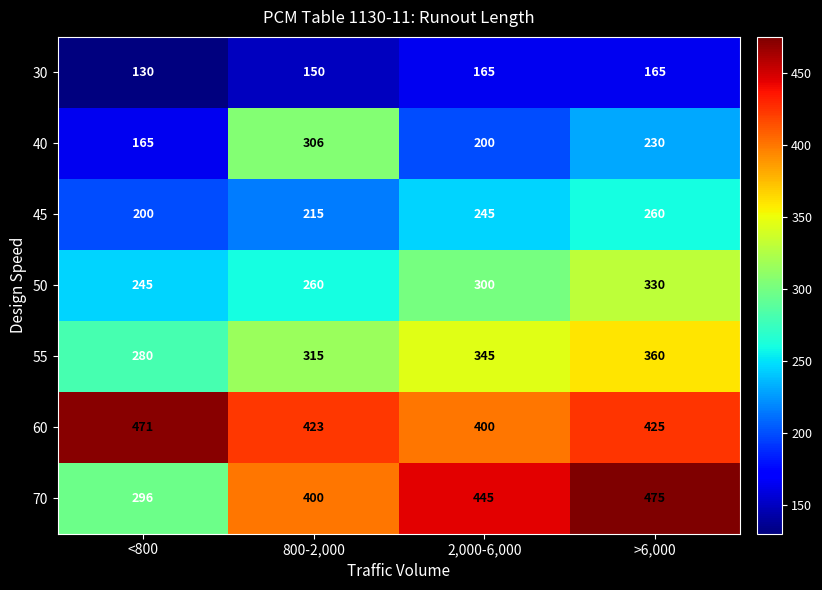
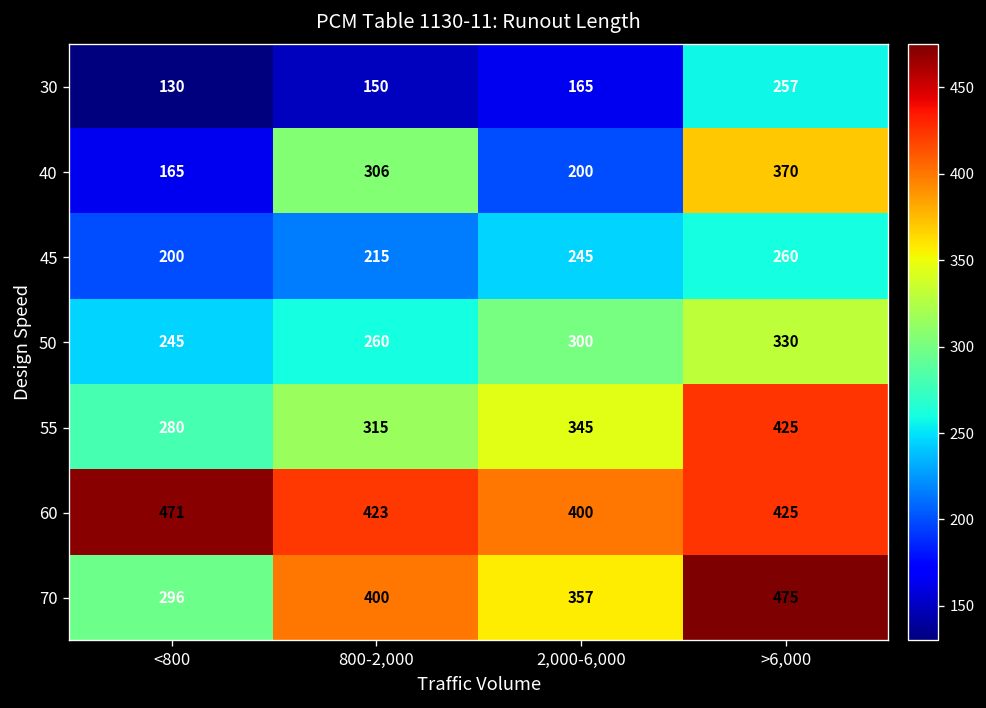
  {
    "30": {
      "<800": 130,
      "800-2,000": 150,
      "2,000-6,000": 165,
-     ">6,000": 165
+     ">6,000": 257
    },
    "40": {
      "<800": 165,
      "800-2,000": 306,
      "2,000-6,000": 200,
-     ">6,000": 230
+     ">6,000": 370
    },
    "45": {
      "<800": 200,
      "800-2,000": 215,
      "2,000-6,000": 245,
      ">6,000": 260
    },
    "50": {
      "<800": 245,
      "800-2,000": 260,
      "2,000-6,000": 300,
      ">6,000": 330
    },
    "55": {
      "<800": 280,
      "800-2,000": 315,
      "2,000-6,000": 345,
-     ">6,000": 360
+     ">6,000": 425
    },
    "60": {
      "<800": 471,
      "800-2,000": 423,
      "2,000-6,000": 400,
      ">6,000": 425
    },
    "70": {
      "<800": 296,
      "800-2,000": 400,
-     "2,000-6,000": 445,
+     "2,000-6,000": 357,
      ">6,000": 475
    }
  }
